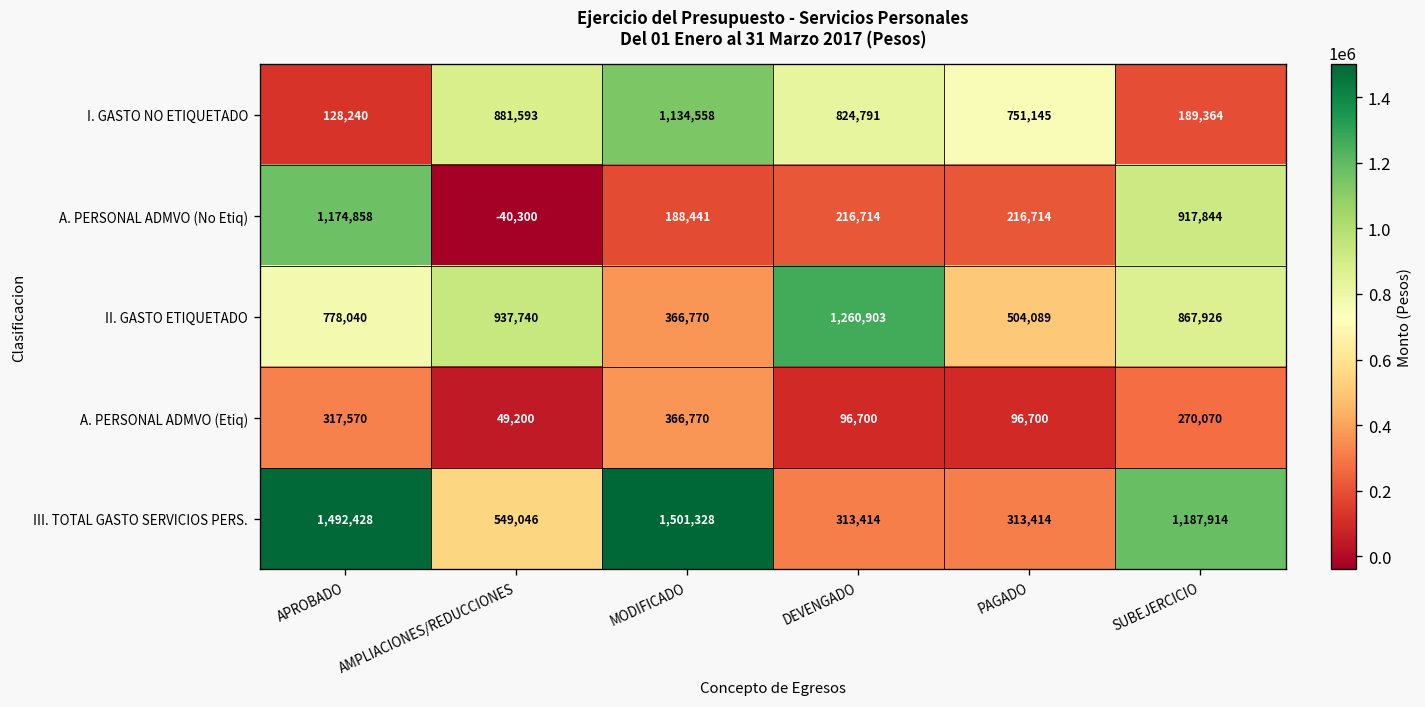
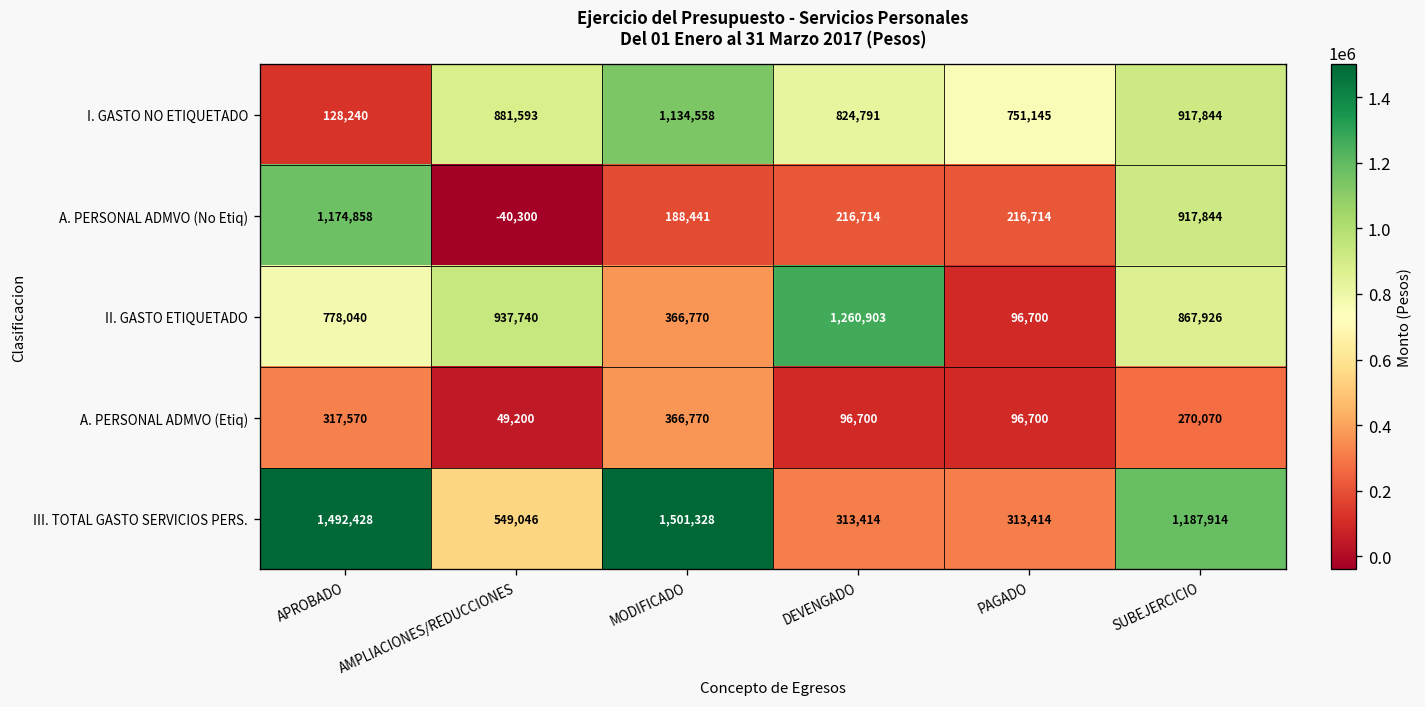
  {
    "I. GASTO NO ETIQUETADO": {
      "APROBADO": "128,240",
      "AMPLIACIONES/REDUCCIONES": "881,593",
      "MODIFICADO": "1,134,558",
      "DEVENGADO": "824,791",
      "PAGADO": "751,145",
-     "SUBEJERCICIO": "189,364"
+     "SUBEJERCICIO": "917,844"
    },
    "A. PERSONAL ADMVO (No Etiq)": {
      "APROBADO": "1,174,858",
      "AMPLIACIONES/REDUCCIONES": "-40,300",
      "MODIFICADO": "188,441",
      "DEVENGADO": "216,714",
      "PAGADO": "216,714",
      "SUBEJERCICIO": "917,844"
    },
    "II. GASTO ETIQUETADO": {
      "APROBADO": "778,040",
      "AMPLIACIONES/REDUCCIONES": "937,740",
      "MODIFICADO": "366,770",
      "DEVENGADO": "1,260,903",
-     "PAGADO": "504,089",
+     "PAGADO": "96,700",
      "SUBEJERCICIO": "867,926"
    },
    "A. PERSONAL ADMVO (Etiq)": {
      "APROBADO": "317,570",
      "AMPLIACIONES/REDUCCIONES": "49,200",
      "MODIFICADO": "366,770",
      "DEVENGADO": "96,700",
      "PAGADO": "96,700",
      "SUBEJERCICIO": "270,070"
    },
    "III. TOTAL GASTO SERVICIOS PERS.": {
      "APROBADO": "1,492,428",
      "AMPLIACIONES/REDUCCIONES": "549,046",
      "MODIFICADO": "1,501,328",
      "DEVENGADO": "313,414",
      "PAGADO": "313,414",
      "SUBEJERCICIO": "1,187,914"
    }
  }
